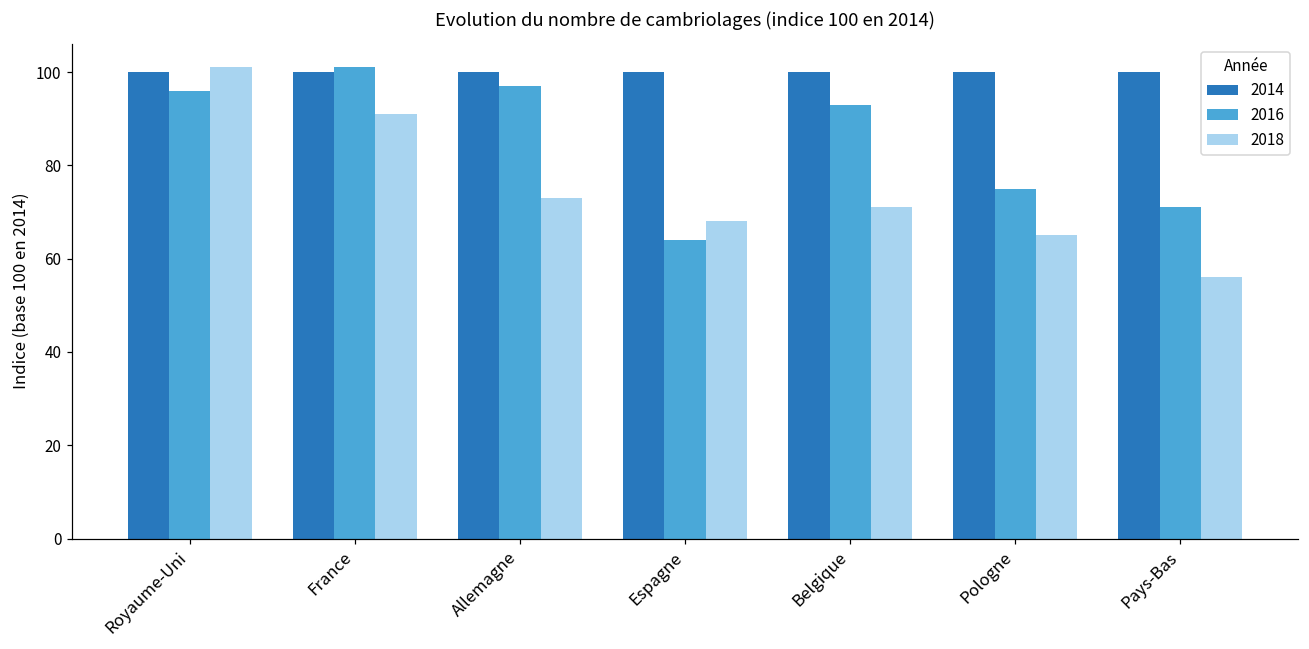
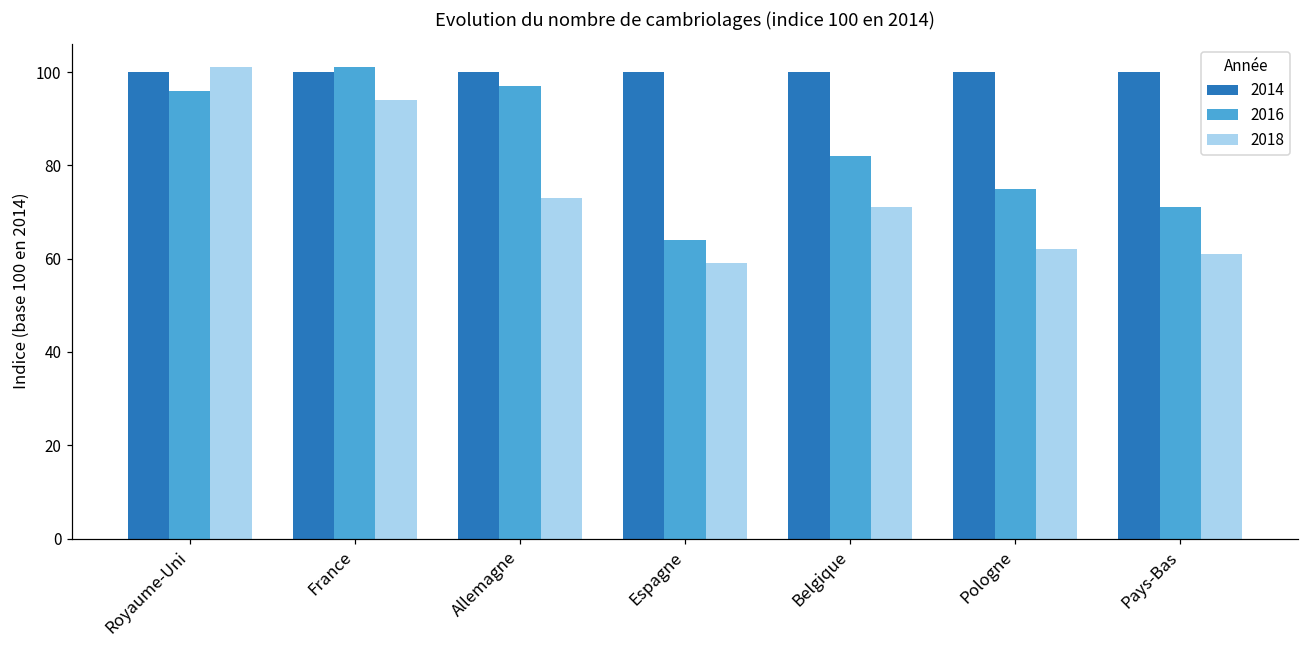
  {
    "2014": {
      "Royaume-Uni": 100,
      "France": 100,
      "Allemagne": 100,
      "Espagne": 100,
      "Belgique": 100,
      "Pologne": 100,
      "Pays-Bas": 100
    },
    "2016": {
      "Royaume-Uni": 96,
      "France": 101,
      "Allemagne": 97,
      "Espagne": 64,
-     "Belgique": 93,
+     "Belgique": 82,
      "Pologne": 75,
      "Pays-Bas": 71
    },
    "2018": {
      "Royaume-Uni": 101,
-     "France": 91,
+     "France": 94,
      "Allemagne": 73,
-     "Espagne": 68,
+     "Espagne": 59,
      "Belgique": 71,
-     "Pologne": 65,
-     "Pays-Bas": 56
+     "Pologne": 62,
+     "Pays-Bas": 61
    }
  }
